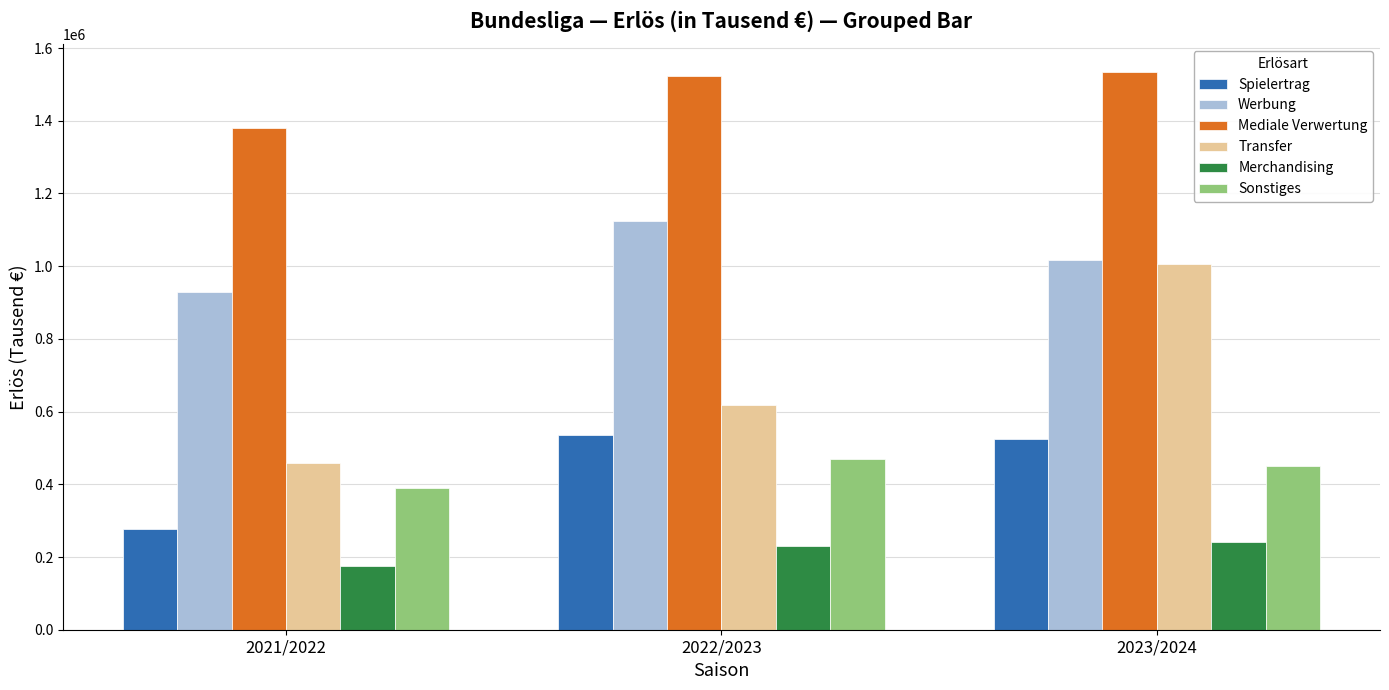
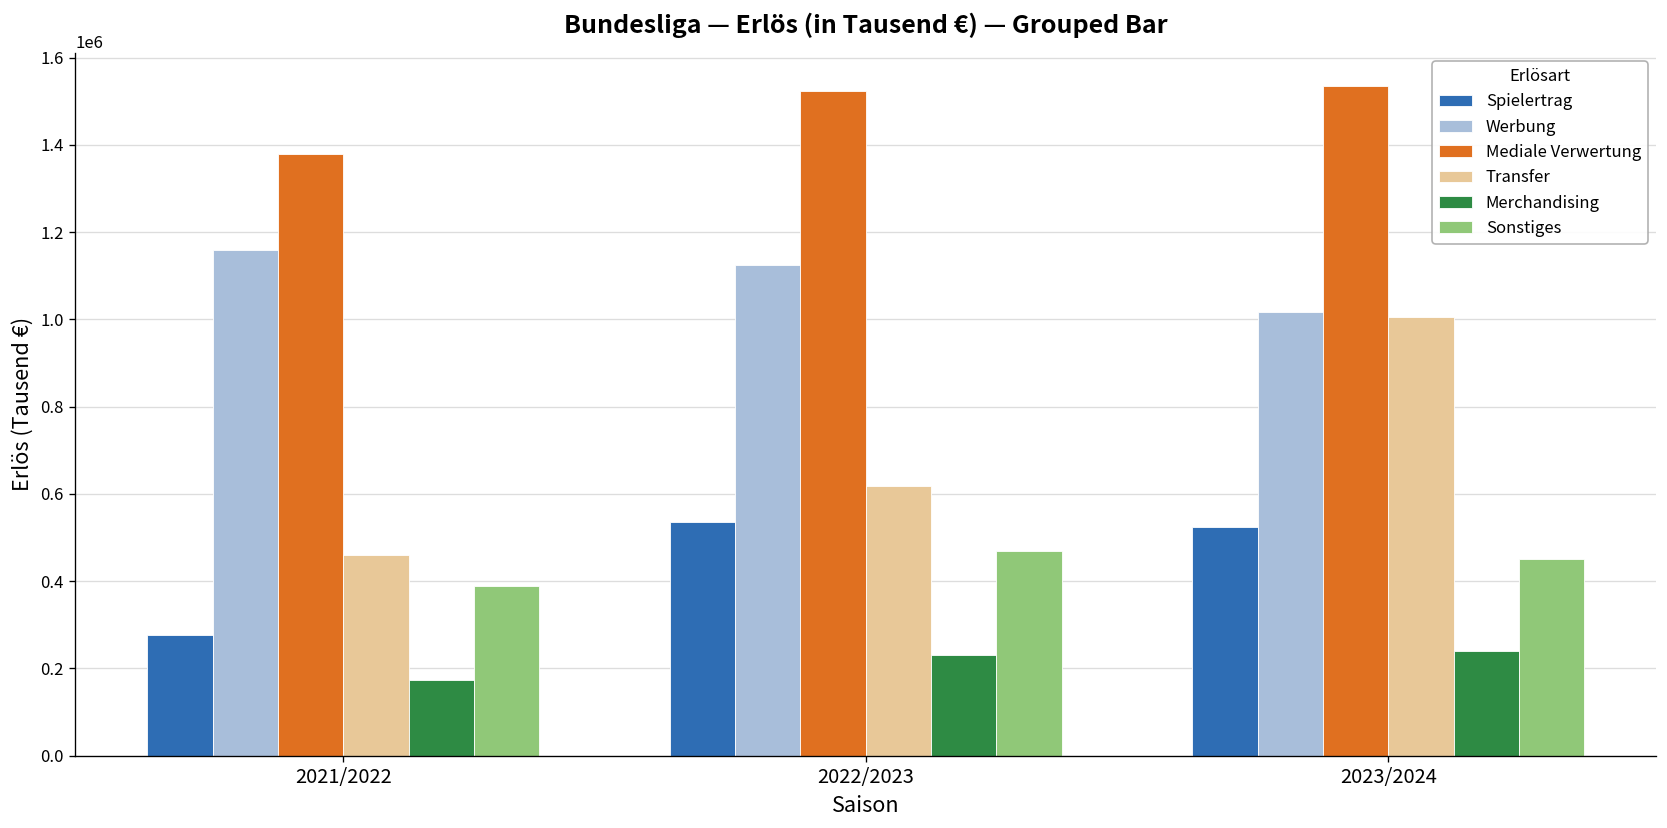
  {
    "Spielertrag": {
      "2021/2022": 280000,
      "2022/2023": 540000,
      "2023/2024": 520000
    },
    "Werbung": {
-     "2021/2022": 930000,
+     "2021/2022": 1160000,
      "2022/2023": 1120000,
      "2023/2024": 1020000
    },
    "Mediale Verwertung": {
      "2021/2022": 1380000,
      "2022/2023": 1520000,
      "2023/2024": 1530000
    },
    "Transfer": {
      "2021/2022": 460000,
      "2022/2023": 620000,
      "2023/2024": 1000000
    },
    "Merchandising": {
      "2021/2022": 170000,
      "2022/2023": 230000,
      "2023/2024": 240000
    },
    "Sonstiges": {
      "2021/2022": 390000,
      "2022/2023": 470000,
      "2023/2024": 450000
    }
  }
